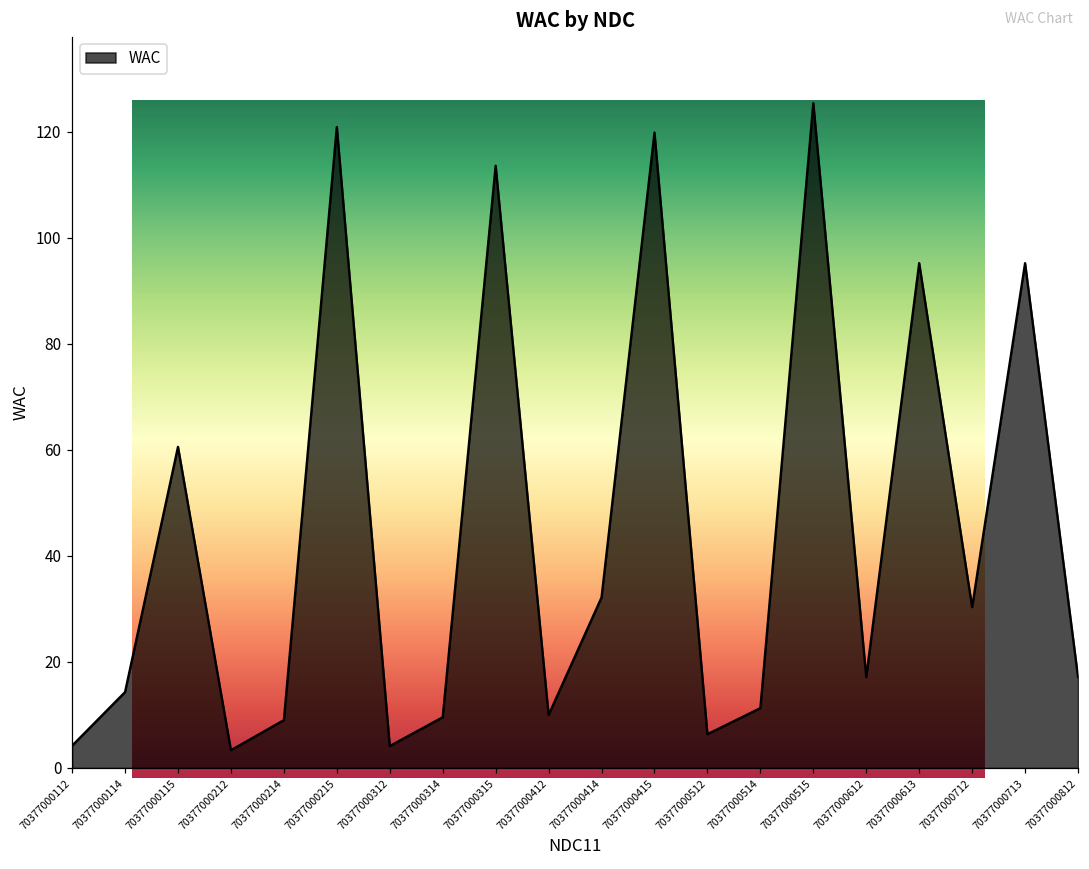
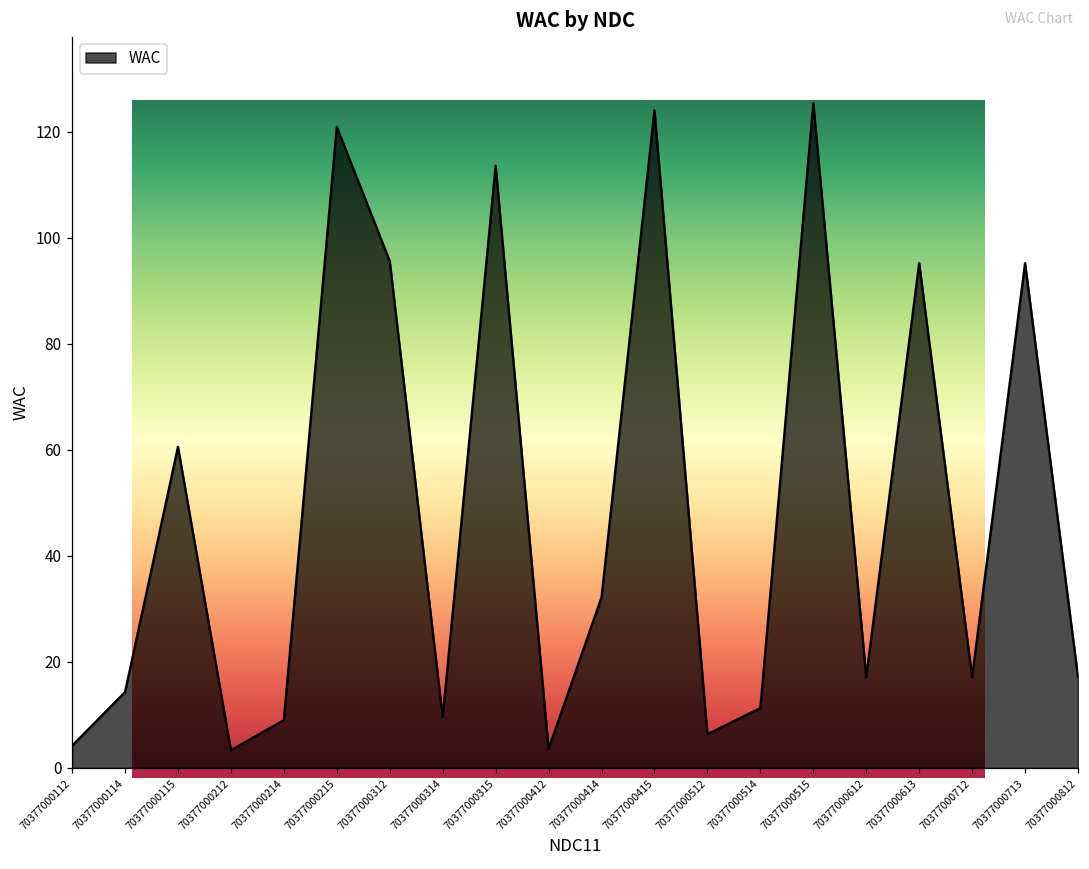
  {
    "WAC by NDC": {
      "70377000112": 4,
      "70377000114": 14,
      "70377000115": 61,
      "70377000212": 3,
      "70377000214": 9,
      "70377000215": 121,
-     "70377000312": 4,
+     "70377000312": 96,
      "70377000314": 10,
      "70377000315": 114,
-     "70377000412": 10,
+     "70377000412": 4,
      "70377000414": 32,
-     "70377000415": 120,
+     "70377000415": 124,
      "70377000512": 6,
      "70377000514": 11,
      "70377000515": 125,
      "70377000612": 17,
      "70377000613": 95,
-     "70377000712": 30,
+     "70377000712": 17,
      "70377000713": 95,
      "70377000812": 17
    }
  }
